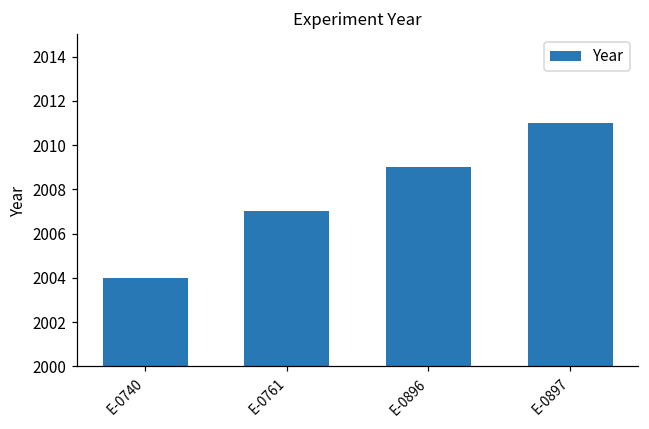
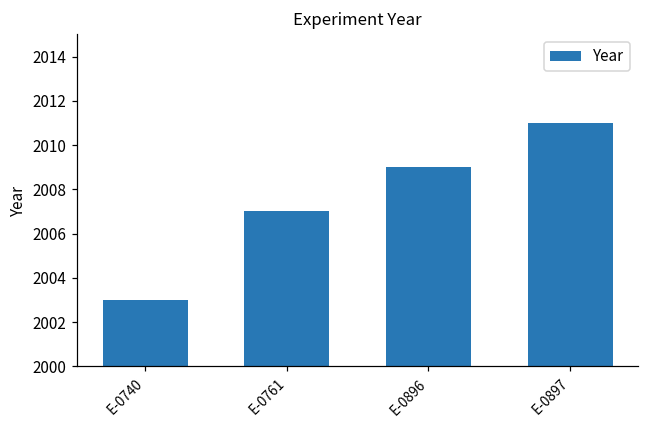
  {
-   "E-0740": 2004,
+   "E-0740": 2003,
    "E-0761": 2007,
    "E-0896": 2009,
    "E-0897": 2011
  }
